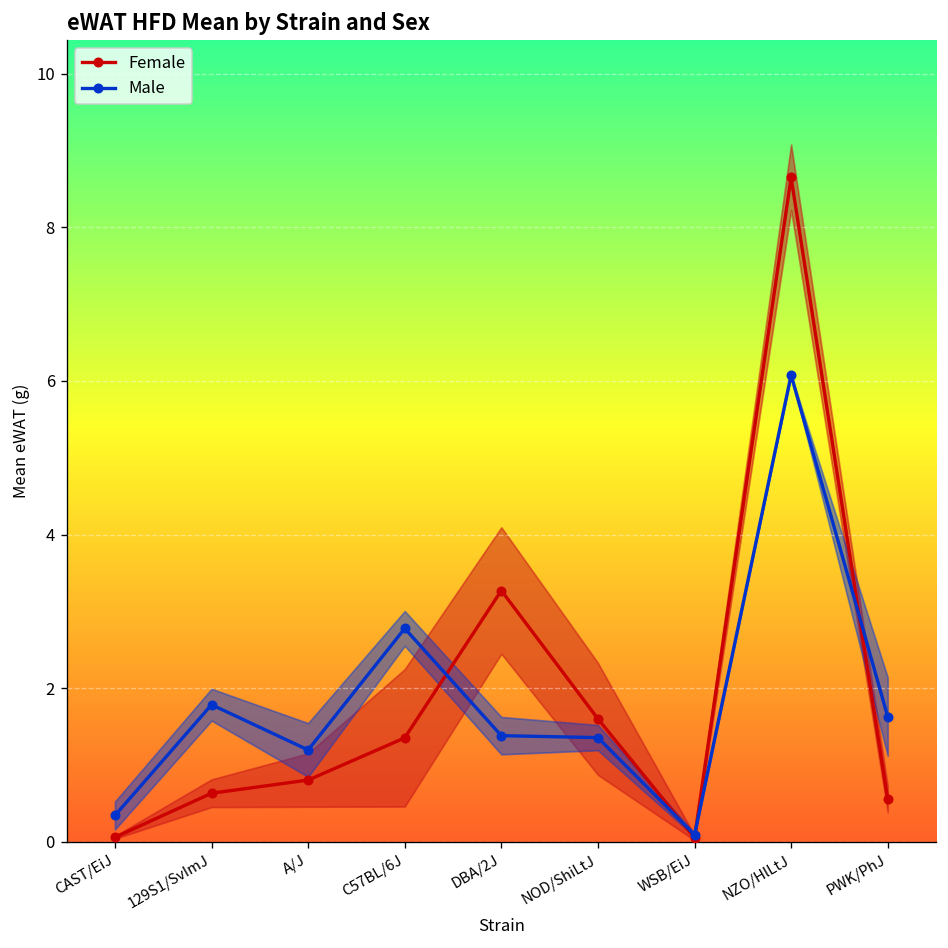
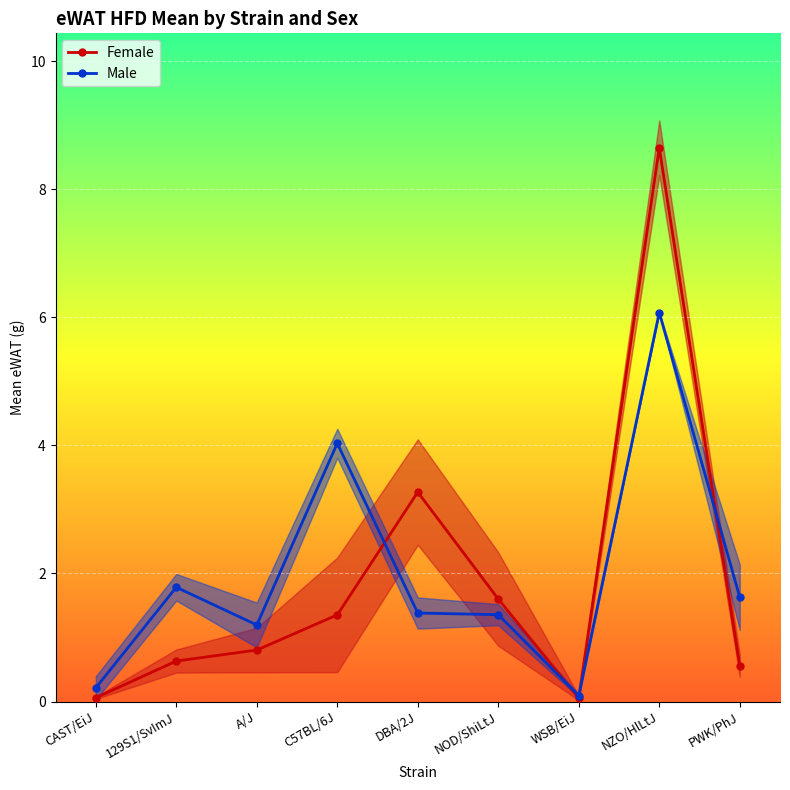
  {
    "Female": {
      "129S1/SvImJ": 0.6,
      "A/J": 0.8,
      "C57BL/6J": 1.4,
      "DBA/2J": 3.3,
      "NOD/ShiLtJ": 1.6,
      "NZO/HlLtJ": 8.6,
      "PWK/PhJ": 0.6
    },
    "Male": {
-     "CAST/EiJ": 0.3,
+     "CAST/EiJ": 0.2,
      "129S1/SvImJ": 1.8,
      "A/J": 1.2,
-     "C57BL/6J": 2.8,
+     "C57BL/6J": 4.0,
      "DBA/2J": 1.4,
      "NOD/ShiLtJ": 1.4,
      "PWK/PhJ": 1.6
    }
  }
